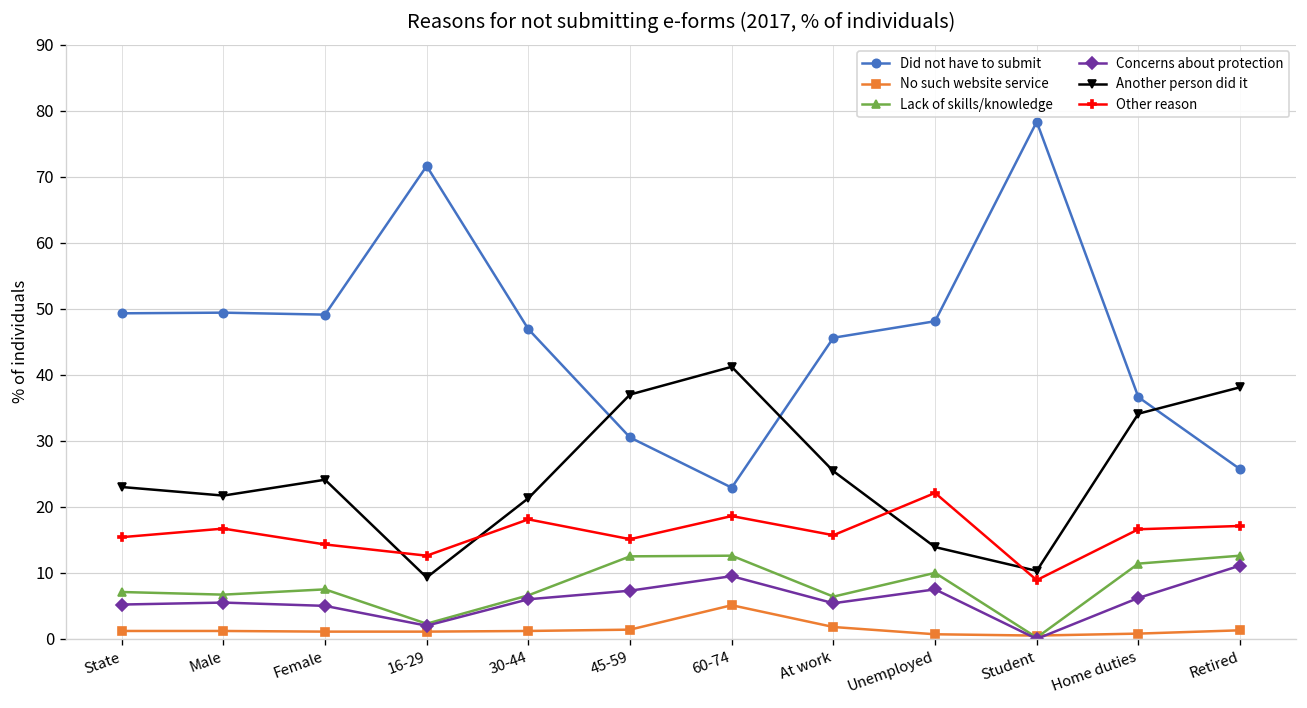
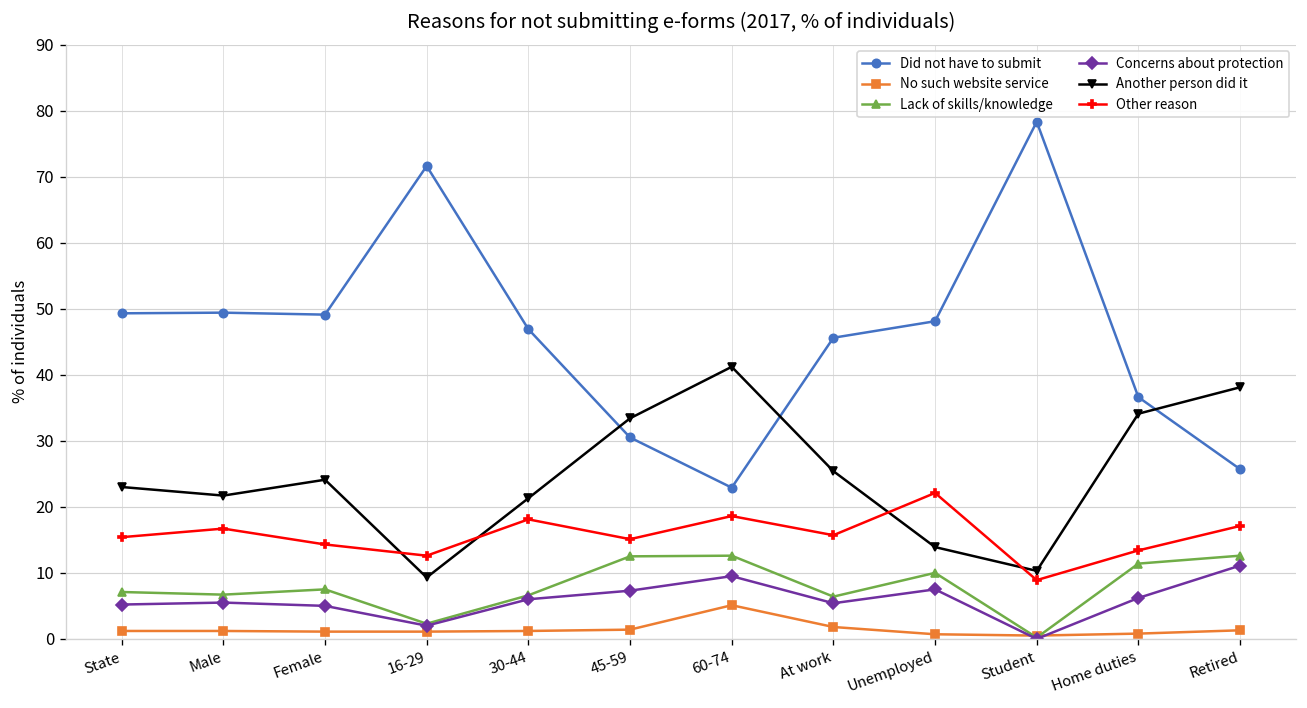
  {
    "Did not have to submit": {
      "State": 49,
      "Male": 49,
      "Female": 49,
      "16-29": 72,
      "30-44": 47,
      "45-59": 31,
      "60-74": 23,
      "At work": 46,
      "Unemployed": 48,
      "Student": 78,
      "Home duties": 37,
      "Retired": 26
    },
    "No such website service": {
      "State": 1,
      "Male": 1,
      "Female": 1,
      "16-29": 1,
      "30-44": 1,
      "45-59": 1,
      "60-74": 5,
      "At work": 2,
      "Unemployed": 1,
      "Home duties": 1,
      "Retired": 1
    },
    "Lack of skills/knowledge": {
      "State": 7,
      "Male": 7,
      "Female": 8,
      "30-44": 7,
      "45-59": 13,
      "60-74": 13,
      "At work": 6,
      "Unemployed": 10,
      "Home duties": 11,
      "Retired": 13
    },
    "Concerns about protection": {
      "State": 5,
      "Male": 6,
      "Female": 5,
      "30-44": 6,
      "45-59": 7,
      "60-74": 10,
      "At work": 5,
      "Unemployed": 8,
      "Home duties": 6,
      "Retired": 11
    },
    "Another person did it": {
      "State": 23,
      "Male": 22,
      "Female": 24,
      "16-29": 9,
      "30-44": 21,
-     "45-59": 37,
+     "45-59": 33,
      "60-74": 41,
      "At work": 25,
      "Unemployed": 14,
      "Student": 10,
      "Home duties": 34,
      "Retired": 38
    },
    "Other reason": {
      "State": 15,
      "Male": 17,
      "Female": 14,
      "16-29": 13,
      "30-44": 18,
      "45-59": 15,
      "60-74": 19,
      "At work": 16,
      "Unemployed": 22,
      "Student": 9,
-     "Home duties": 17,
+     "Home duties": 13,
      "Retired": 17
    }
  }
